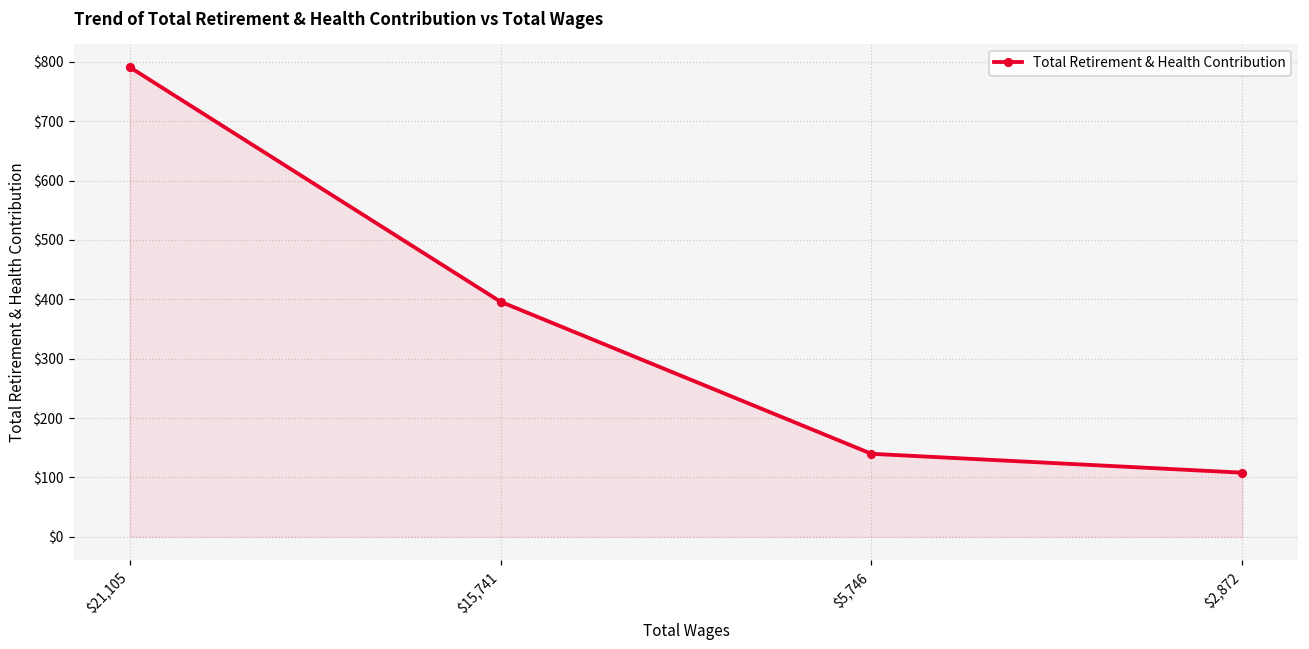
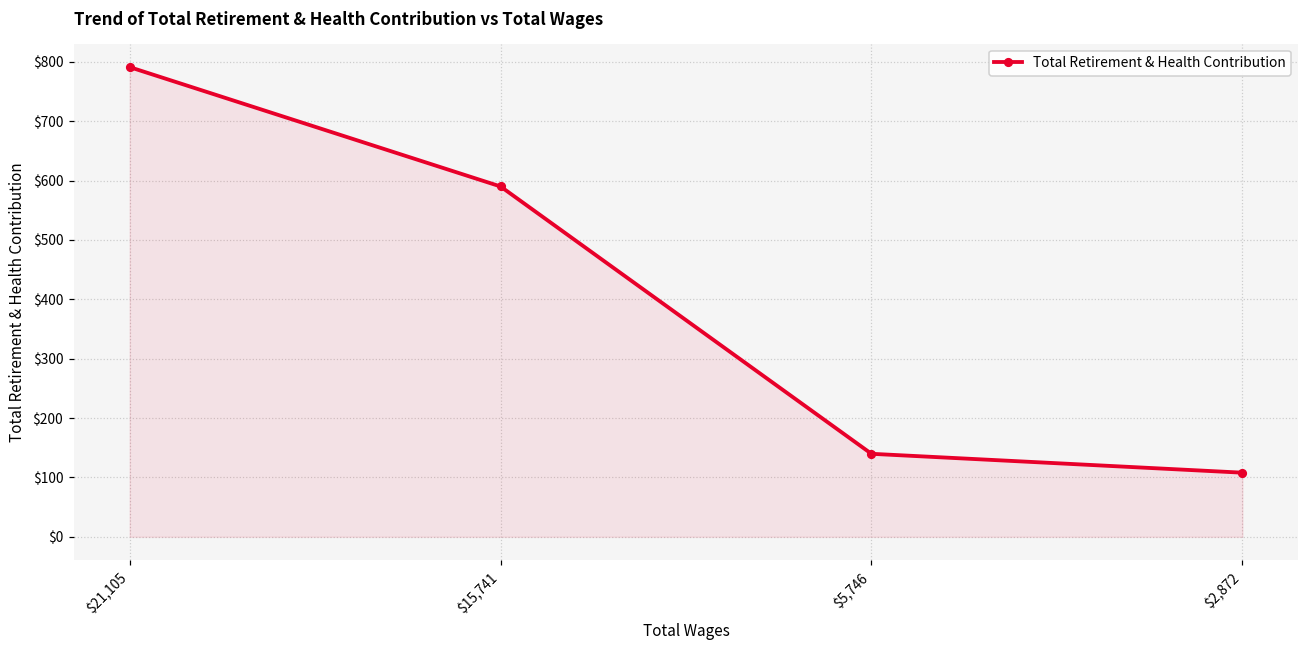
  {
    "$21,105": "$790",
-   "$15,741": "$400",
+   "$15,741": "$590",
    "$5,746": "$140",
    "$2,872": "$110"
  }
